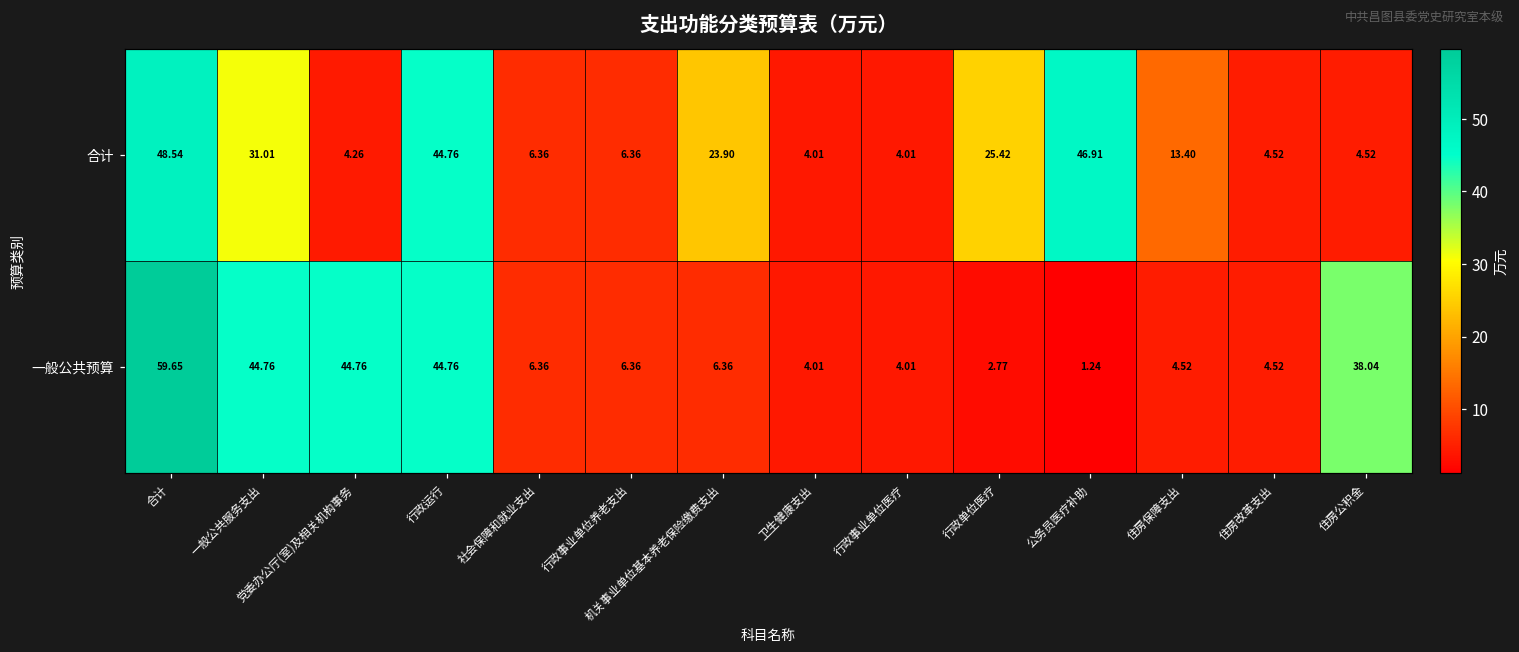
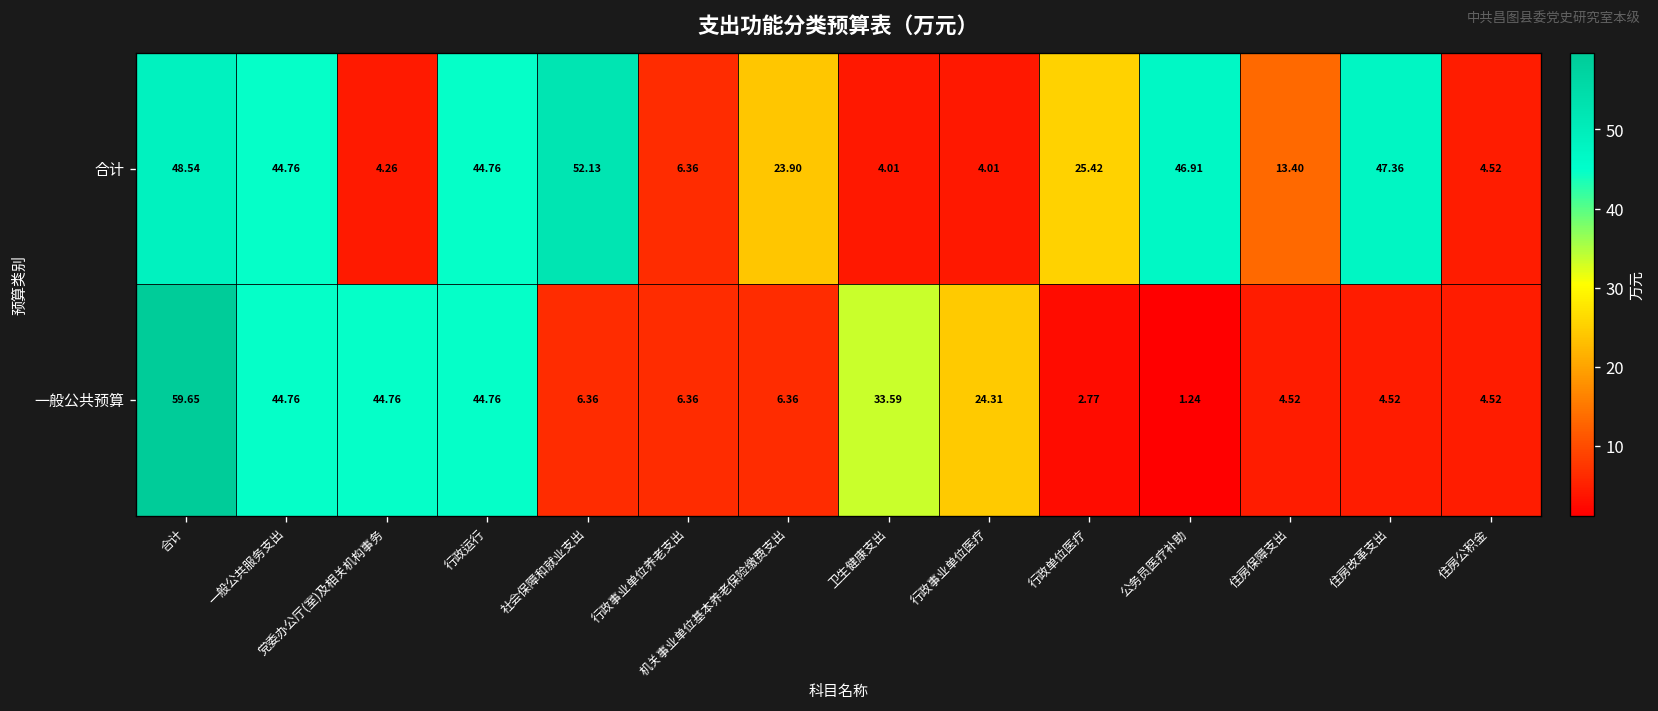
  {
    "合计": {
      "合计": 48.54,
-     "一般公共服务支出": 31.01,
+     "一般公共服务支出": 44.76,
      "党委办公厅(室)及相关机构事务": 4.26,
      "行政运行": 44.76,
-     "社会保障和就业支出": 6.36,
+     "社会保障和就业支出": 52.13,
      "行政事业单位养老支出": 6.36,
      "机关事业单位基本养老保险缴费支出": 23.90,
      "卫生健康支出": 4.01,
      "行政事业单位医疗": 4.01,
      "行政单位医疗": 25.42,
      "公务员医疗补助": 46.91,
      "住房保障支出": 13.40,
-     "住房改革支出": 4.52,
+     "住房改革支出": 47.36,
      "住房公积金": 4.52
    },
    "一般公共预算": {
      "合计": 59.65,
      "一般公共服务支出": 44.76,
      "党委办公厅(室)及相关机构事务": 44.76,
      "行政运行": 44.76,
      "社会保障和就业支出": 6.36,
      "行政事业单位养老支出": 6.36,
      "机关事业单位基本养老保险缴费支出": 6.36,
-     "卫生健康支出": 4.01,
-     "行政事业单位医疗": 4.01,
+     "卫生健康支出": 33.59,
+     "行政事业单位医疗": 24.31,
      "行政单位医疗": 2.77,
      "公务员医疗补助": 1.24,
      "住房保障支出": 4.52,
      "住房改革支出": 4.52,
-     "住房公积金": 38.04
+     "住房公积金": 4.52
    }
  }
